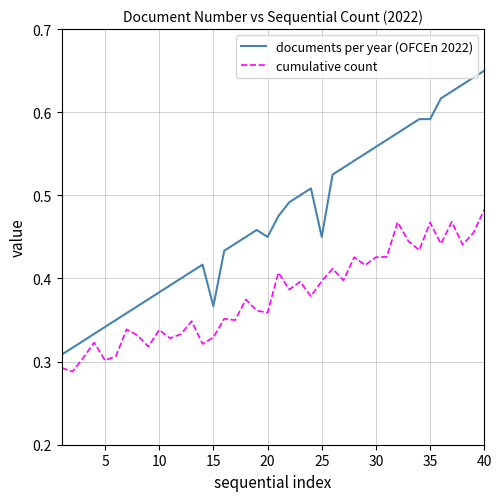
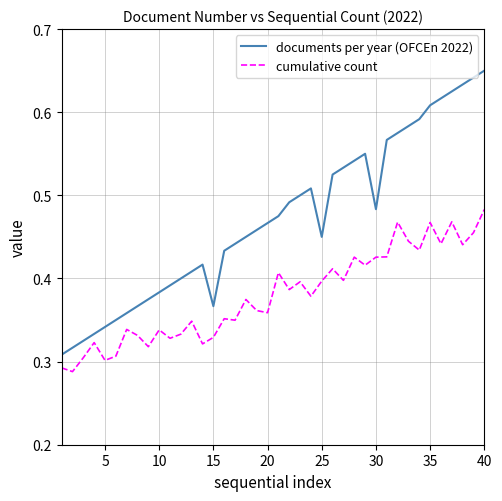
  {
    "documents per year (OFCEn 2022)": {
      "5": 0.34,
      "10": 0.38,
      "15": 0.37,
-     "20": 0.45,
+     "20": 0.47,
      "25": 0.45,
-     "30": 0.56,
-     "35": 0.59,
+     "30": 0.48,
+     "35": 0.61,
      "40": 0.65
    },
    "cumulative count": {
      "5": 0.30,
      "10": 0.34,
      "15": 0.33,
      "20": 0.36,
      "25": 0.40,
      "30": 0.43,
      "35": 0.47,
      "40": 0.48
    }
  }
